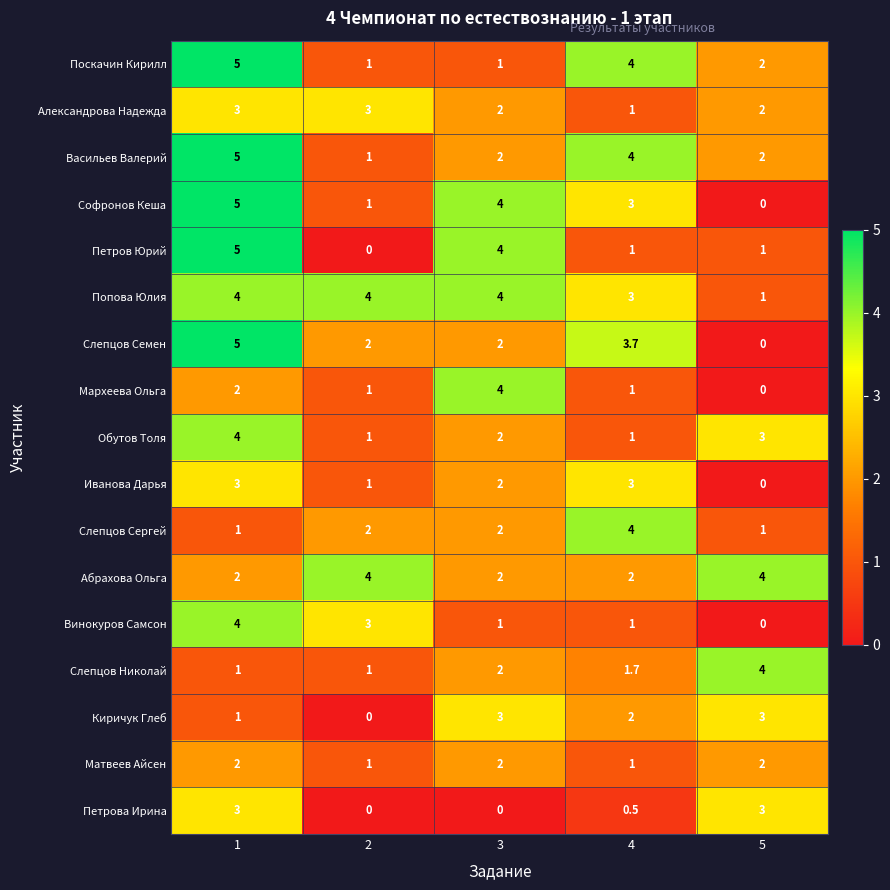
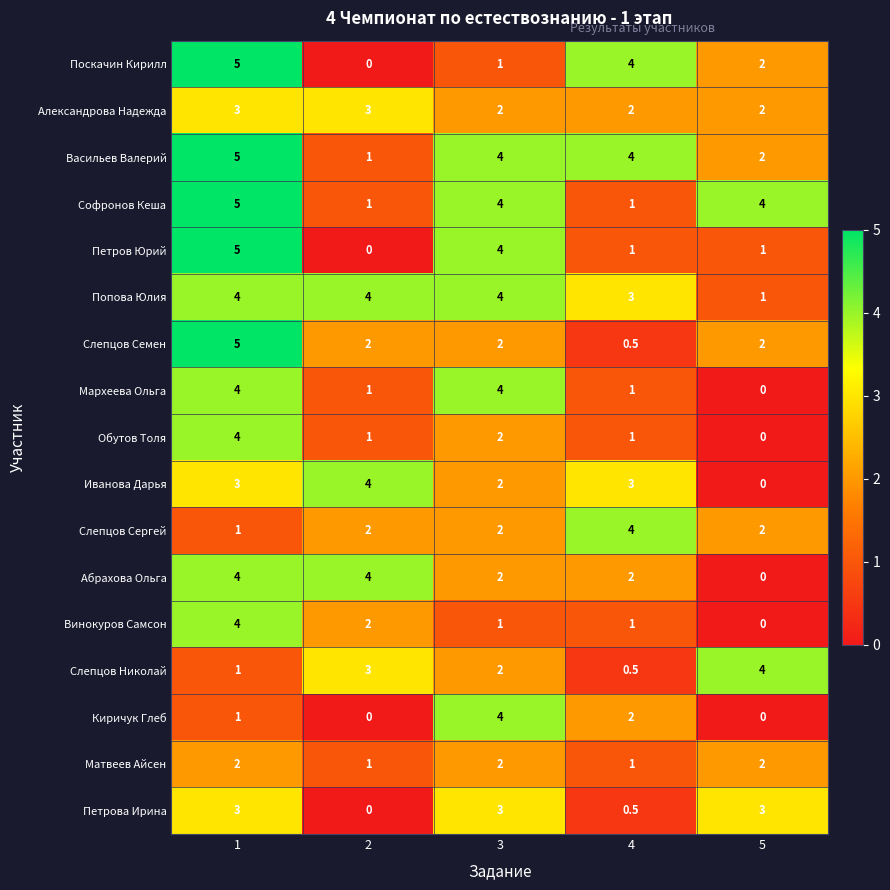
  {
    "Поскачин Кирилл": {
      "1": 5,
-     "2": 1,
+     "2": 0,
      "3": 1,
      "4": 4,
      "5": 2
    },
    "Александрова Надежда": {
      "1": 3,
      "2": 3,
      "3": 2,
-     "4": 1,
+     "4": 2,
      "5": 2
    },
    "Васильев Валерий": {
      "1": 5,
      "2": 1,
-     "3": 2,
+     "3": 4,
      "4": 4,
      "5": 2
    },
    "Софронов Кеша": {
      "1": 5,
      "2": 1,
      "3": 4,
-     "4": 3,
-     "5": 0
+     "4": 1,
+     "5": 4
    },
    "Петров Юрий": {
      "1": 5,
      "2": 0,
      "3": 4,
      "4": 1,
      "5": 1
    },
    "Попова Юлия": {
      "1": 4,
      "2": 4,
      "3": 4,
      "4": 3,
      "5": 1
    },
    "Слепцов Семен": {
      "1": 5,
      "2": 2,
      "3": 2,
-     "4": 3.7,
-     "5": 0
+     "4": 0.5,
+     "5": 2
    },
    "Мархеева Ольга": {
-     "1": 2,
+     "1": 4,
      "2": 1,
      "3": 4,
      "4": 1,
      "5": 0
    },
    "Обутов Толя": {
      "1": 4,
      "2": 1,
      "3": 2,
      "4": 1,
-     "5": 3
+     "5": 0
    },
    "Иванова Дарья": {
      "1": 3,
-     "2": 1,
+     "2": 4,
      "3": 2,
      "4": 3,
      "5": 0
    },
    "Слепцов Сергей": {
      "1": 1,
      "2": 2,
      "3": 2,
      "4": 4,
-     "5": 1
+     "5": 2
    },
    "Абрахова Ольга": {
-     "1": 2,
+     "1": 4,
      "2": 4,
      "3": 2,
      "4": 2,
-     "5": 4
+     "5": 0
    },
    "Винокуров Самсон": {
      "1": 4,
-     "2": 3,
+     "2": 2,
      "3": 1,
      "4": 1,
      "5": 0
    },
    "Слепцов Николай": {
      "1": 1,
-     "2": 1,
+     "2": 3,
      "3": 2,
-     "4": 1.7,
+     "4": 0.5,
      "5": 4
    },
    "Киричук Глеб": {
      "1": 1,
      "2": 0,
-     "3": 3,
+     "3": 4,
      "4": 2,
-     "5": 3
+     "5": 0
    },
    "Матвеев Айсен": {
      "1": 2,
      "2": 1,
      "3": 2,
      "4": 1,
      "5": 2
    },
    "Петрова Ирина": {
      "1": 3,
      "2": 0,
-     "3": 0,
+     "3": 3,
      "4": 0.5,
      "5": 3
    }
  }
